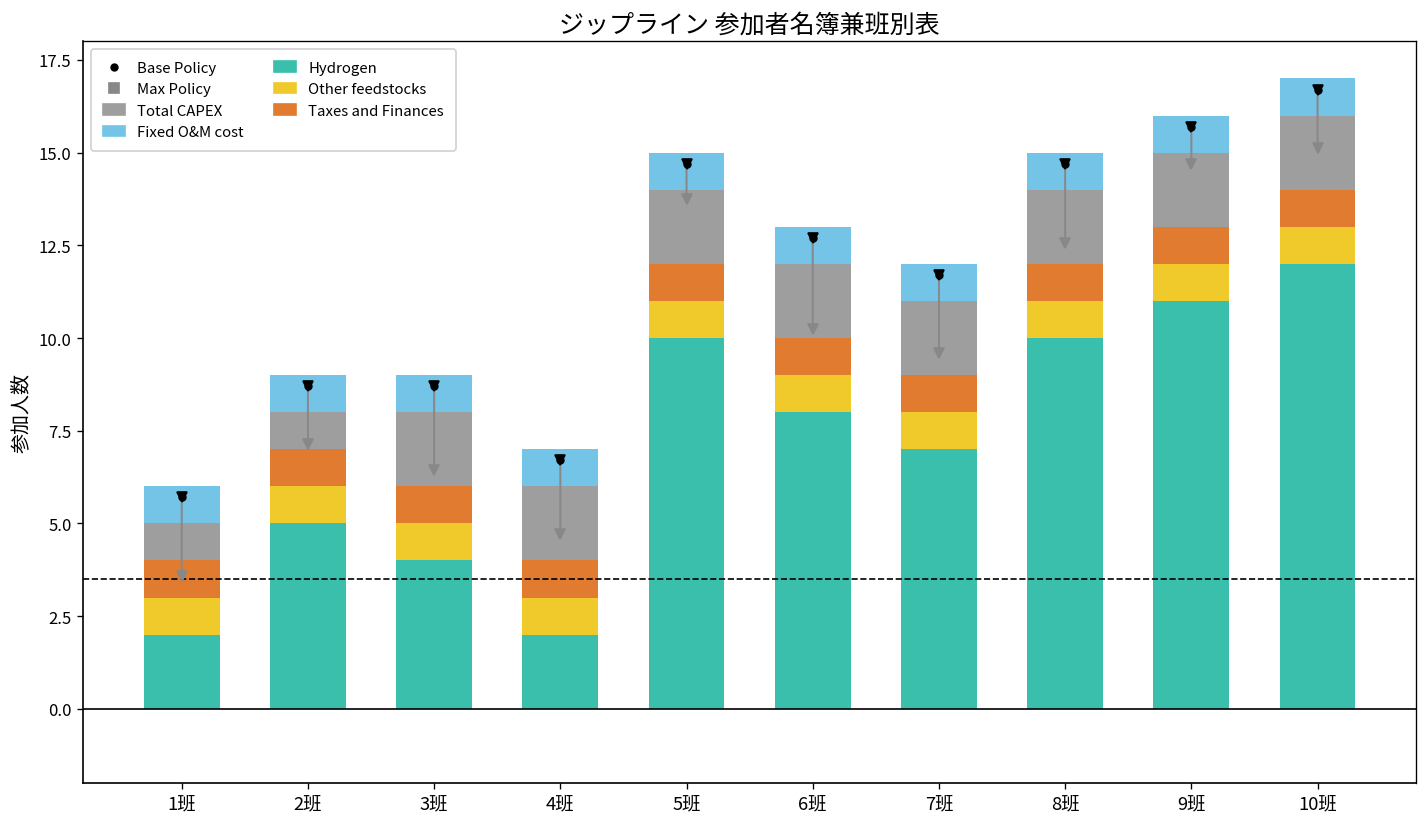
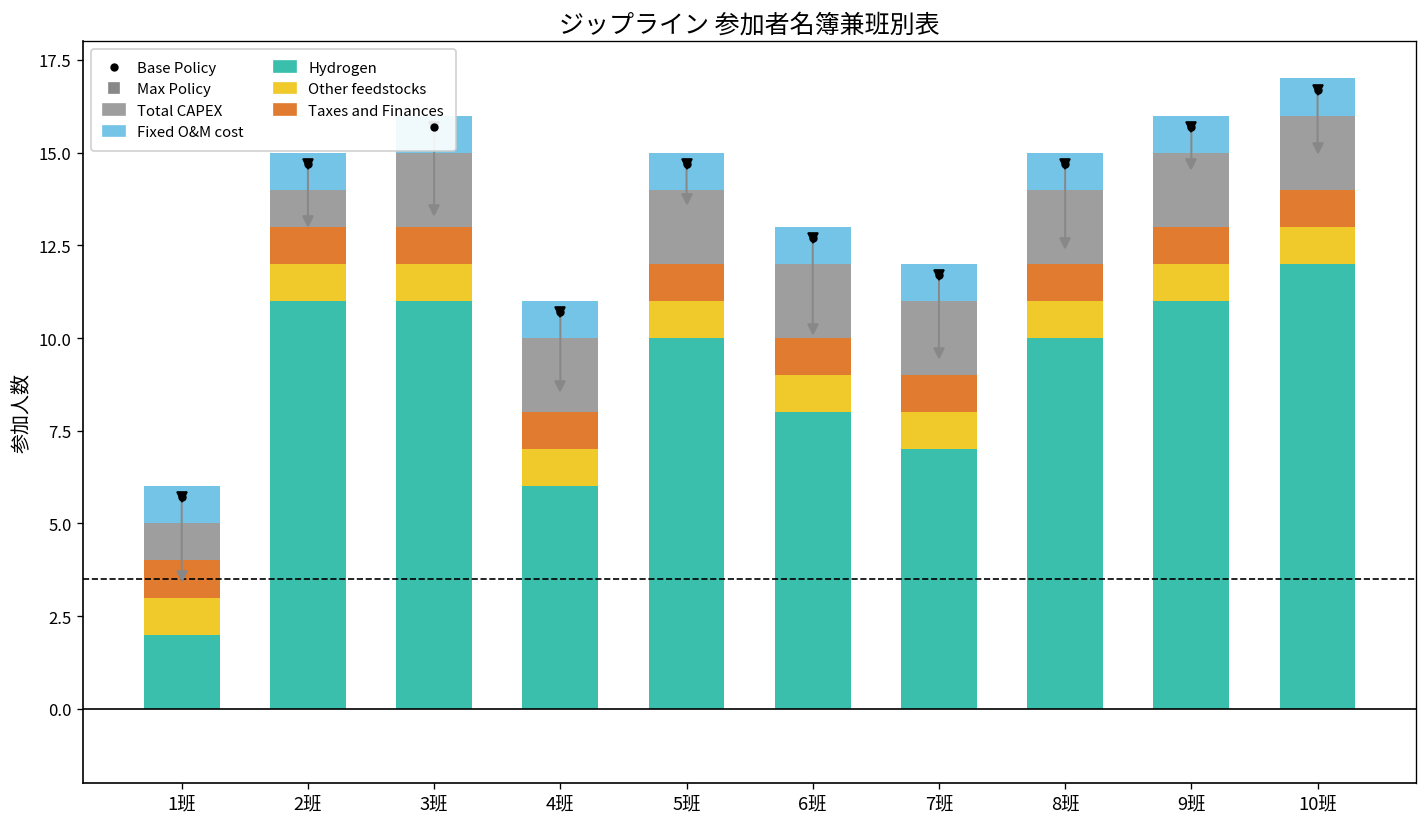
  {
    "Hydrogen": {
      "1班": 2,
-     "2班": 5,
-     "3班": 4,
-     "4班": 2,
+     "2班": 11,
+     "3班": 11,
+     "4班": 6,
      "5班": 10,
      "6班": 8,
      "7班": 7,
      "8班": 10,
      "9班": 11,
      "10班": 12
    },
    "Other feedstocks": {
      "1班": 1,
      "2班": 1,
      "3班": 1,
      "4班": 1,
      "5班": 1,
      "6班": 1,
      "7班": 1,
      "8班": 1,
      "9班": 1,
      "10班": 1
    },
    "Taxes and Finances": {
      "1班": 1,
      "2班": 1,
      "3班": 1,
      "4班": 1,
      "5班": 1,
      "6班": 1,
      "7班": 1,
      "8班": 1,
      "9班": 1,
      "10班": 1
    },
    "Fixed O&M cost": {
      "1班": 1,
      "4班": 1,
      "5班": 1,
      "6班": 1,
      "7班": 1,
      "8班": 1,
      "9班": 1,
      "10班": 1
    }
  }
